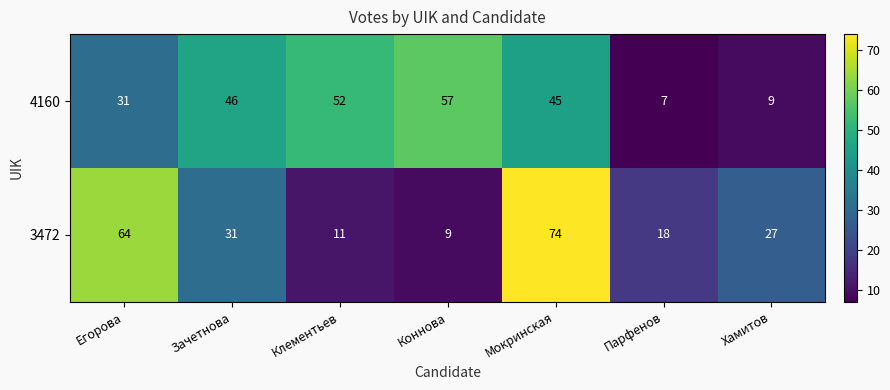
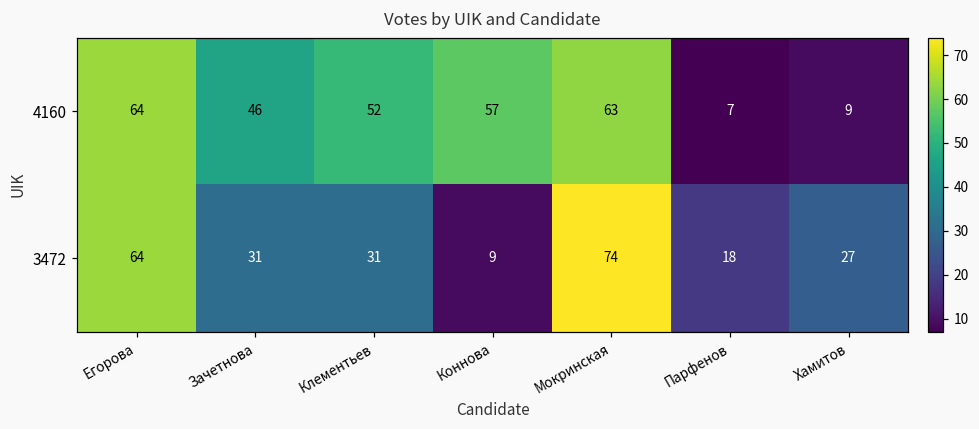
  {
    "4160": {
-     "Егорова": 31,
+     "Егорова": 64,
      "Зачетнова": 46,
      "Клементьев": 52,
      "Коннова": 57,
-     "Мокринская": 45,
+     "Мокринская": 63,
      "Парфенов": 7,
      "Хамитов": 9
    },
    "3472": {
      "Егорова": 64,
      "Зачетнова": 31,
-     "Клементьев": 11,
+     "Клементьев": 31,
      "Коннова": 9,
      "Мокринская": 74,
      "Парфенов": 18,
      "Хамитов": 27
    }
  }
